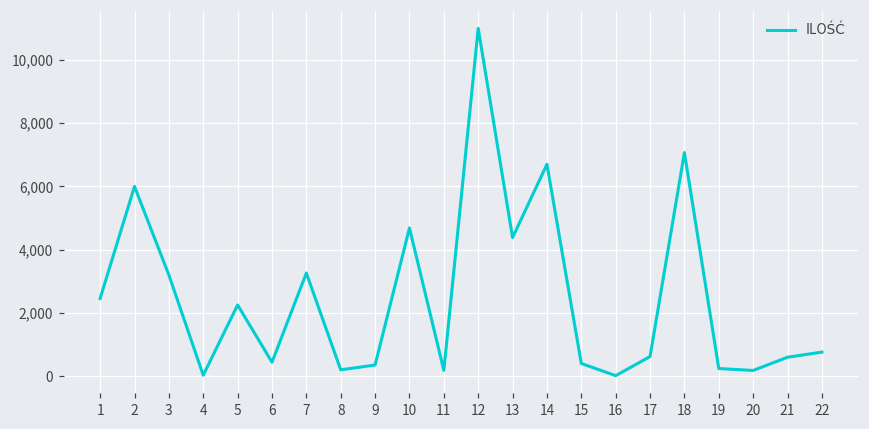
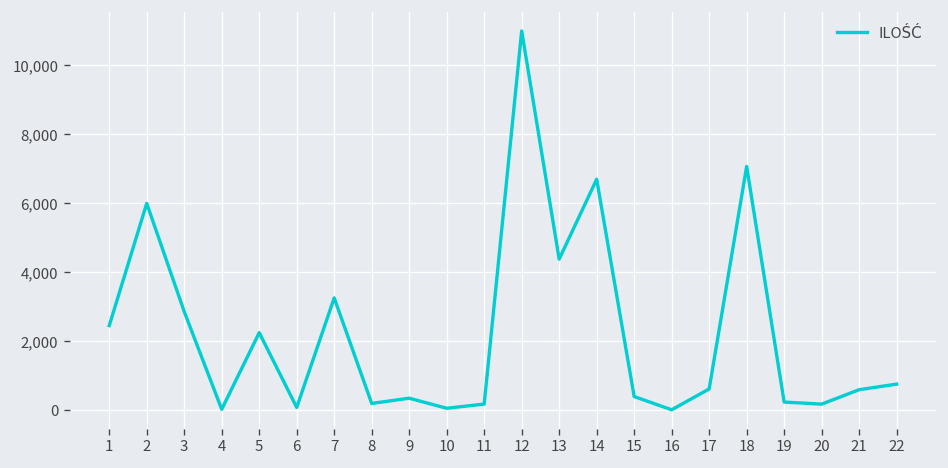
  {
    "1": "2,500",
    "2": "6,000",
-   "3": "3,200",
+   "3": "2,900",
    "4": "0",
    "5": "2,300",
-   "6": "400",
+   "6": "100",
    "7": "3,300",
    "8": "200",
    "9": "400",
-   "10": "4,700",
+   "10": "100",
    "11": "200",
    "12": "11,000",
    "13": "4,400",
    "14": "6,700",
    "15": "400",
    "16": "0",
    "17": "600",
    "18": "7,100",
    "19": "200",
    "20": "200",
    "21": "600",
    "22": "800"
  }
